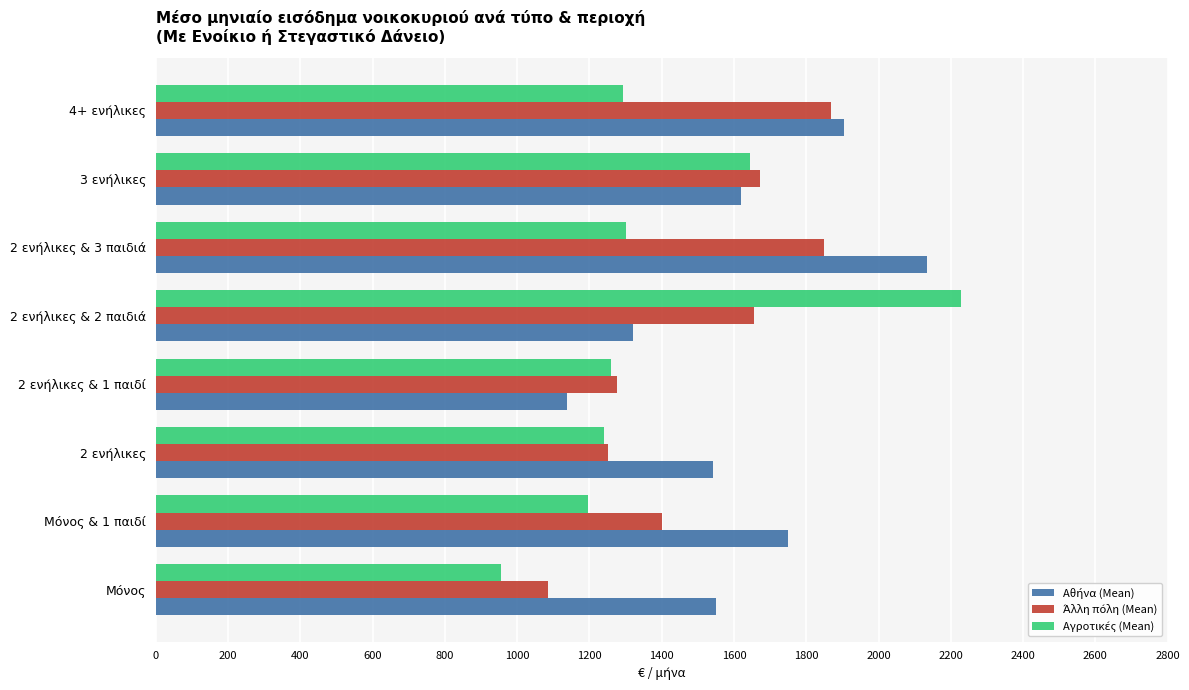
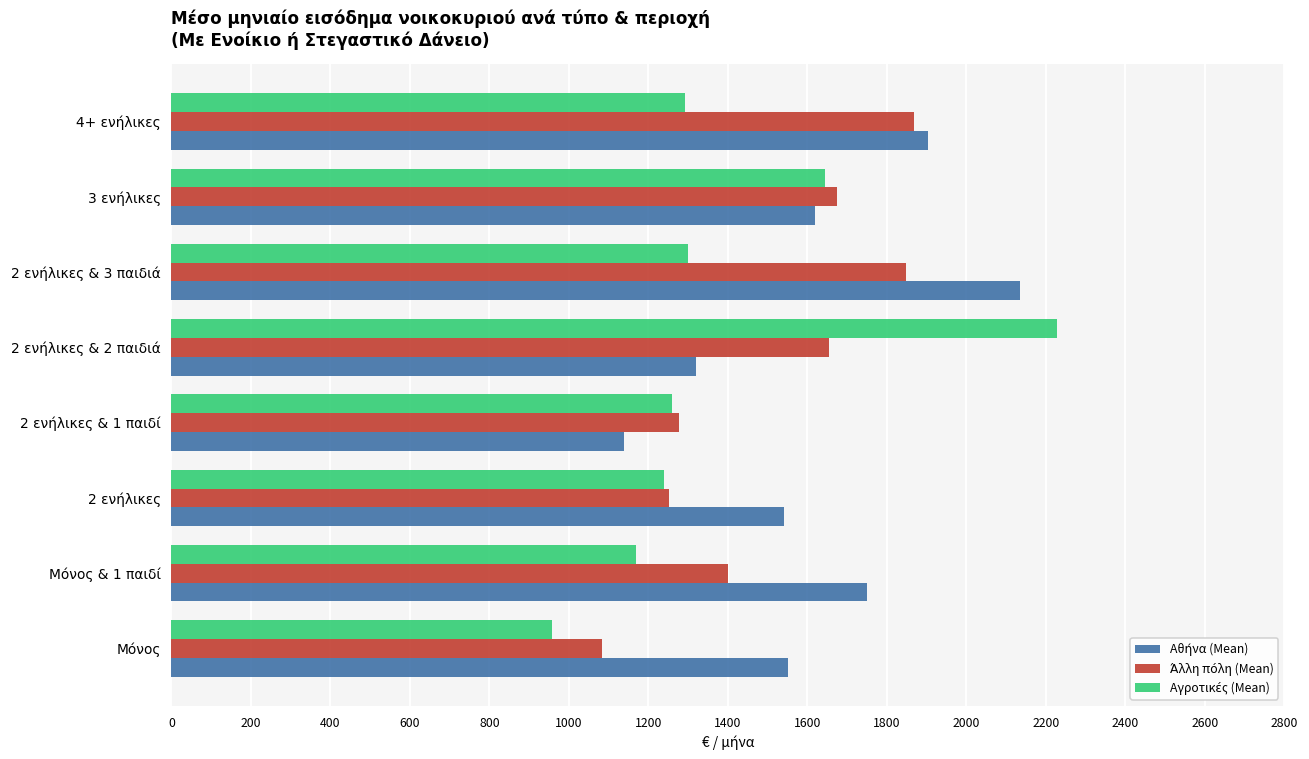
  {
    "Αθήνα (Mean)": {
      "4+ ενήλικες": 1900,
      "3 ενήλικες": 1620,
      "2 ενήλικες & 3 παιδιά": 2130,
      "2 ενήλικες & 2 παιδιά": 1320,
      "2 ενήλικες & 1 παιδί": 1140,
      "2 ενήλικες": 1540,
      "Μόνος & 1 παιδί": 1750,
      "Μόνος": 1550
    },
    "Άλλη πόλη (Mean)": {
      "4+ ενήλικες": 1870,
      "3 ενήλικες": 1670,
      "2 ενήλικες & 3 παιδιά": 1850,
      "2 ενήλικες & 2 παιδιά": 1650,
      "2 ενήλικες & 1 παιδί": 1280,
      "2 ενήλικες": 1250,
      "Μόνος & 1 παιδί": 1400,
      "Μόνος": 1080
    },
    "Αγροτικές (Mean)": {
      "4+ ενήλικες": 1290,
      "3 ενήλικες": 1640,
      "2 ενήλικες & 3 παιδιά": 1300,
      "2 ενήλικες & 2 παιδιά": 2230,
      "2 ενήλικες & 1 παιδί": 1260,
      "2 ενήλικες": 1240,
-     "Μόνος & 1 παιδί": 1200,
+     "Μόνος & 1 παιδί": 1170,
      "Μόνος": 960
    }
  }
